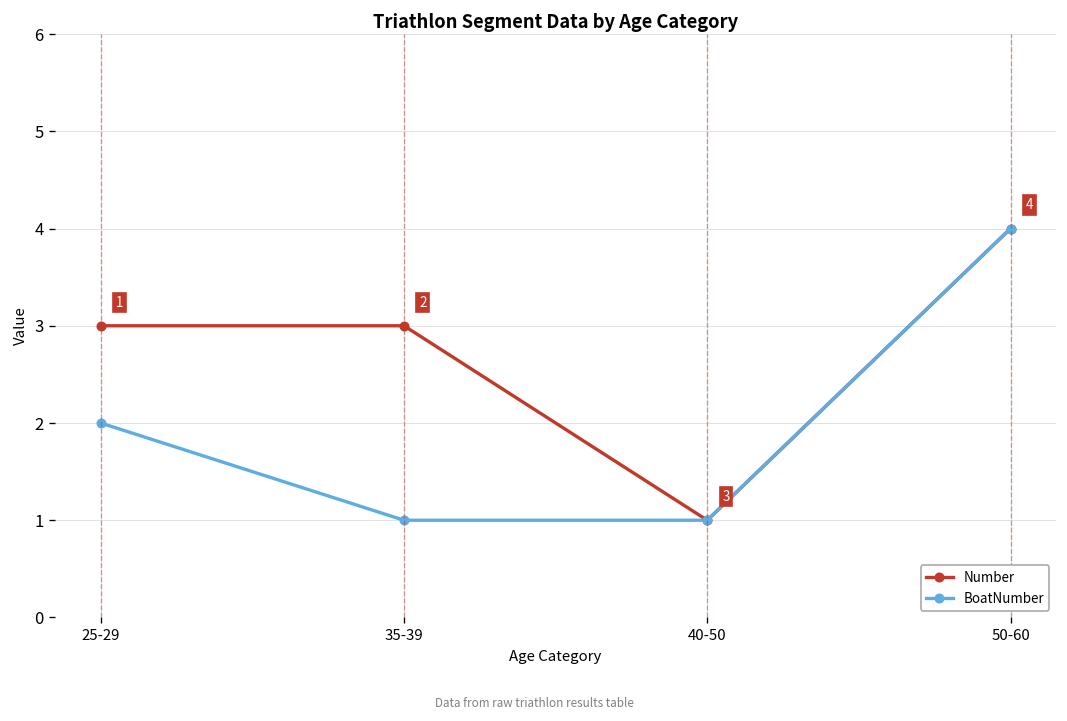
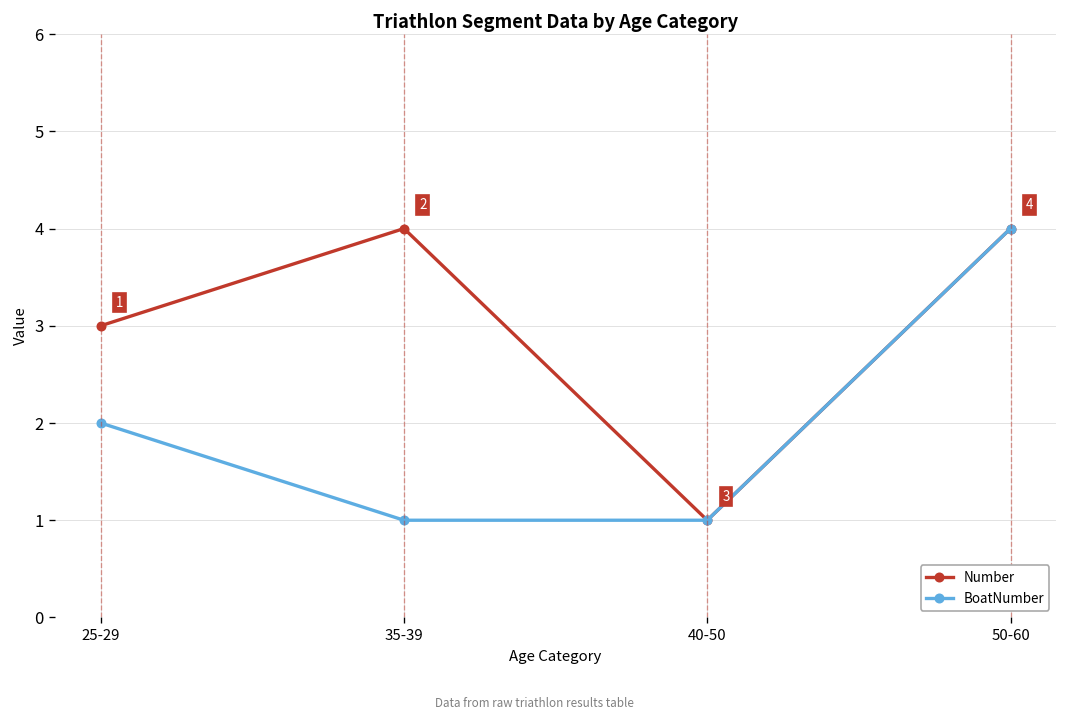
  {
    "Number": {
-     "35-39": 3
+     "35-39": 4
    },
    "BoatNumber": {
      "25-29": 2,
      "35-39": 1
    }
  }
